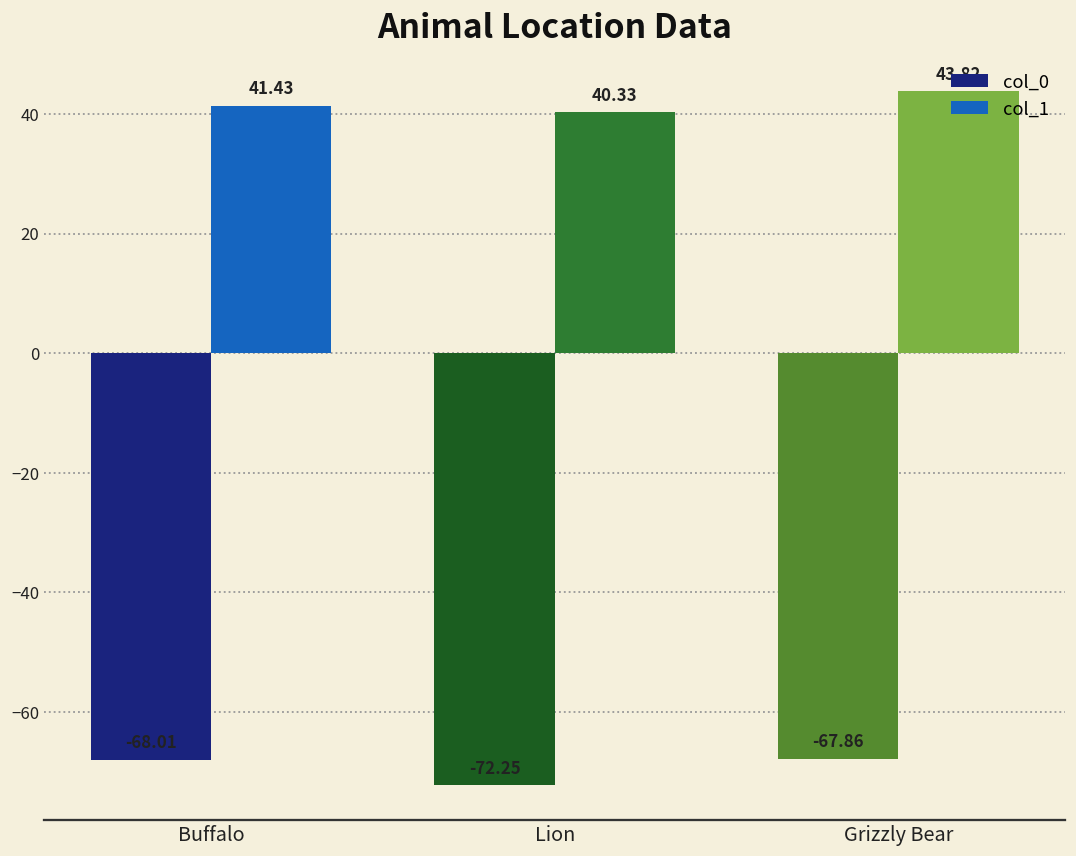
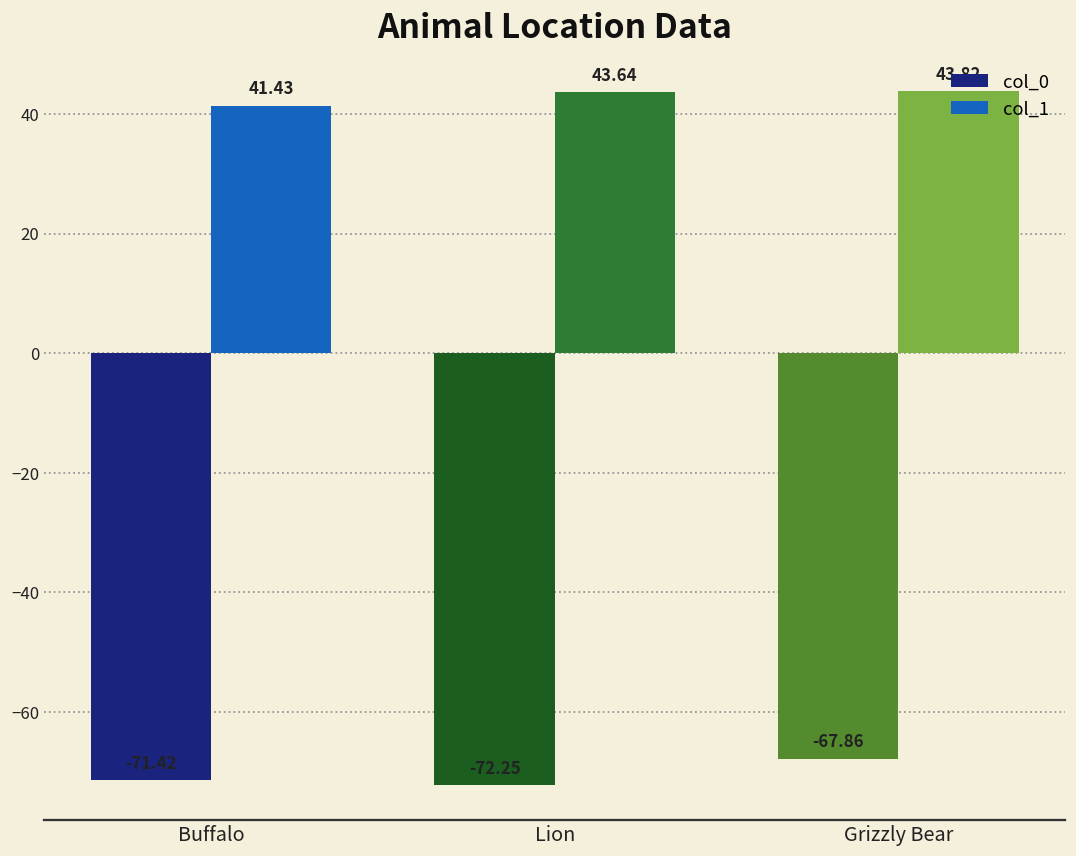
  {
    "col_0": {
-     "Buffalo": -68.01,
+     "Buffalo": -71.42,
      "Lion": -72.25,
      "Grizzly Bear": -67.86
    },
    "col_1": {
      "Buffalo": 41.43,
-     "Lion": 40.33,
+     "Lion": 43.64,
      "Grizzly Bear": 43.82
    }
  }
